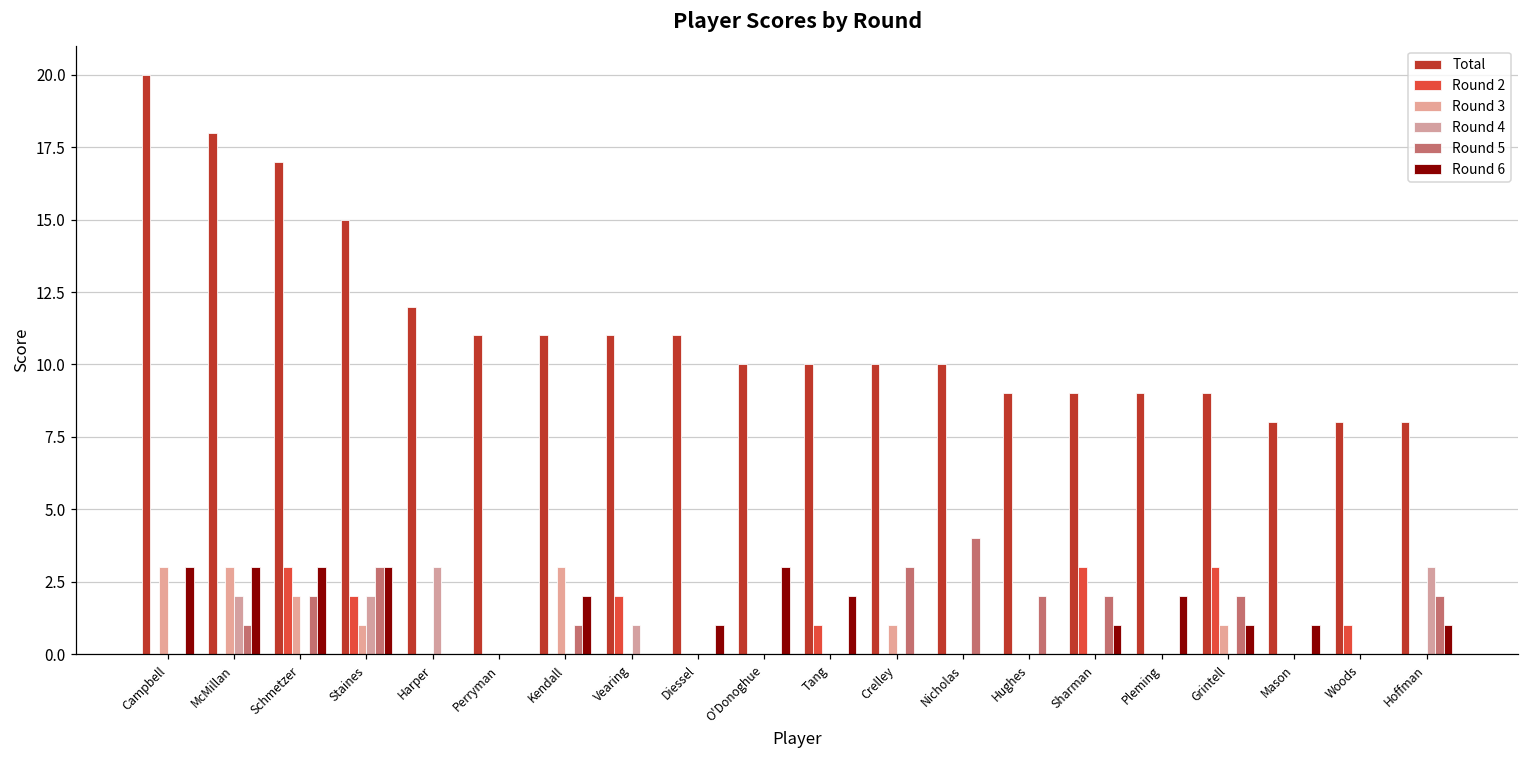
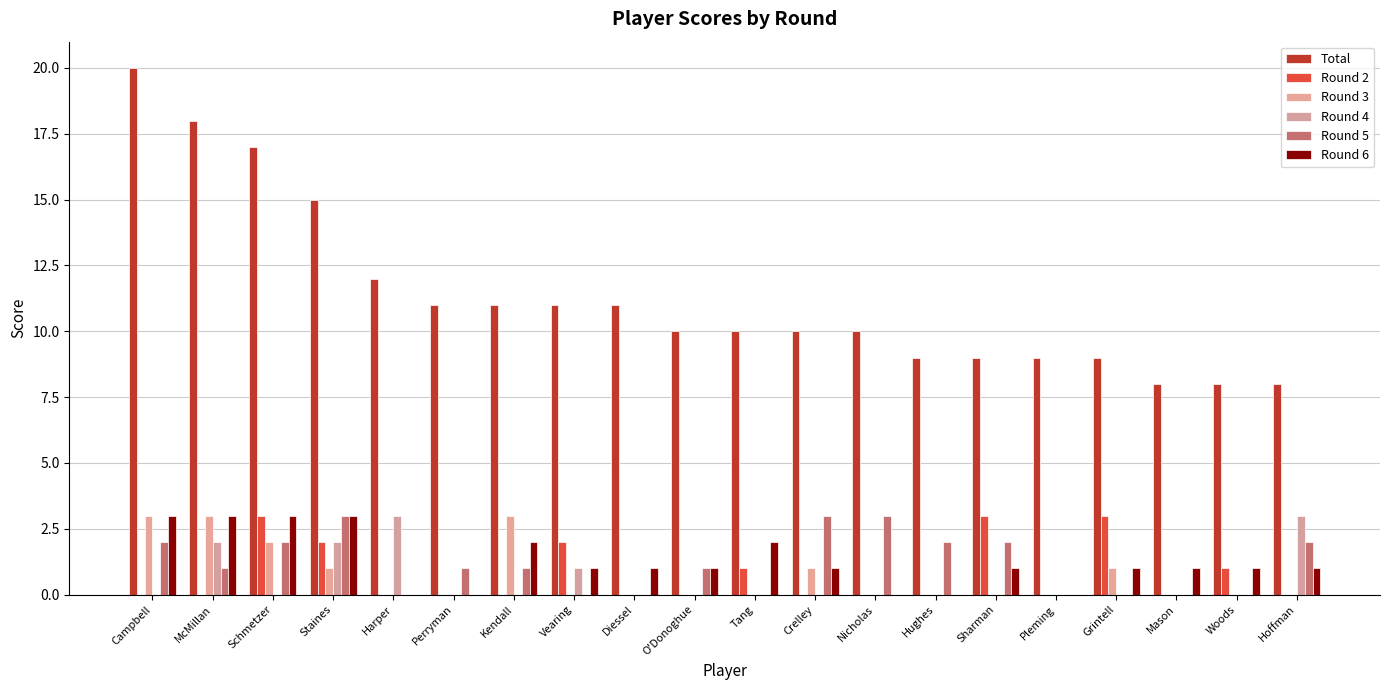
  {
    "Round 5": {
-     "Campbell": 0,
+     "Campbell": 2,
      "McMillan": 1,
      "Schmetzer": 2,
      "Staines": 3,
      "Harper": 0,
-     "Perryman": 0,
+     "Perryman": 1,
      "Kendall": 1,
      "Vearing": 0,
      "Diessel": 0,
-     "O'Donoghue": 0,
+     "O'Donoghue": 1,
      "Tang": 0,
      "Crelley": 3,
-     "Nicholas": 4,
+     "Nicholas": 3,
      "Hughes": 2,
      "Sharman": 2,
      "Pleming": 0,
-     "Grintell": 2,
+     "Grintell": 0,
      "Mason": 0,
      "Woods": 0,
      "Hoffman": 2
    },
    "Round 6": {
      "Campbell": 3,
      "McMillan": 3,
      "Schmetzer": 3,
      "Staines": 3,
      "Harper": 0,
      "Perryman": 0,
      "Kendall": 2,
-     "Vearing": 0,
+     "Vearing": 1,
      "Diessel": 1,
-     "O'Donoghue": 3,
+     "O'Donoghue": 1,
      "Tang": 2,
-     "Crelley": 0,
+     "Crelley": 1,
      "Nicholas": 0,
      "Hughes": 0,
      "Sharman": 1,
-     "Pleming": 2,
+     "Pleming": 0,
      "Grintell": 1,
      "Mason": 1,
-     "Woods": 0,
+     "Woods": 1,
      "Hoffman": 1
    }
  }
